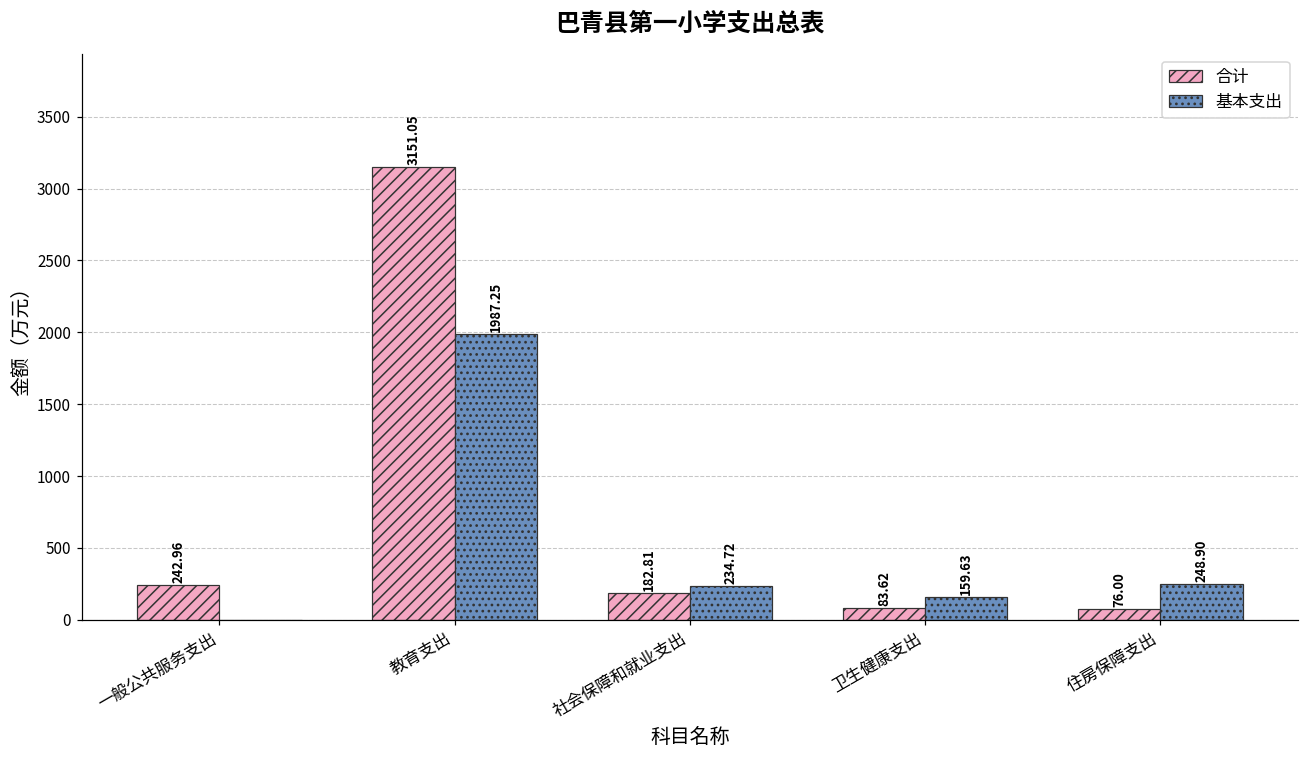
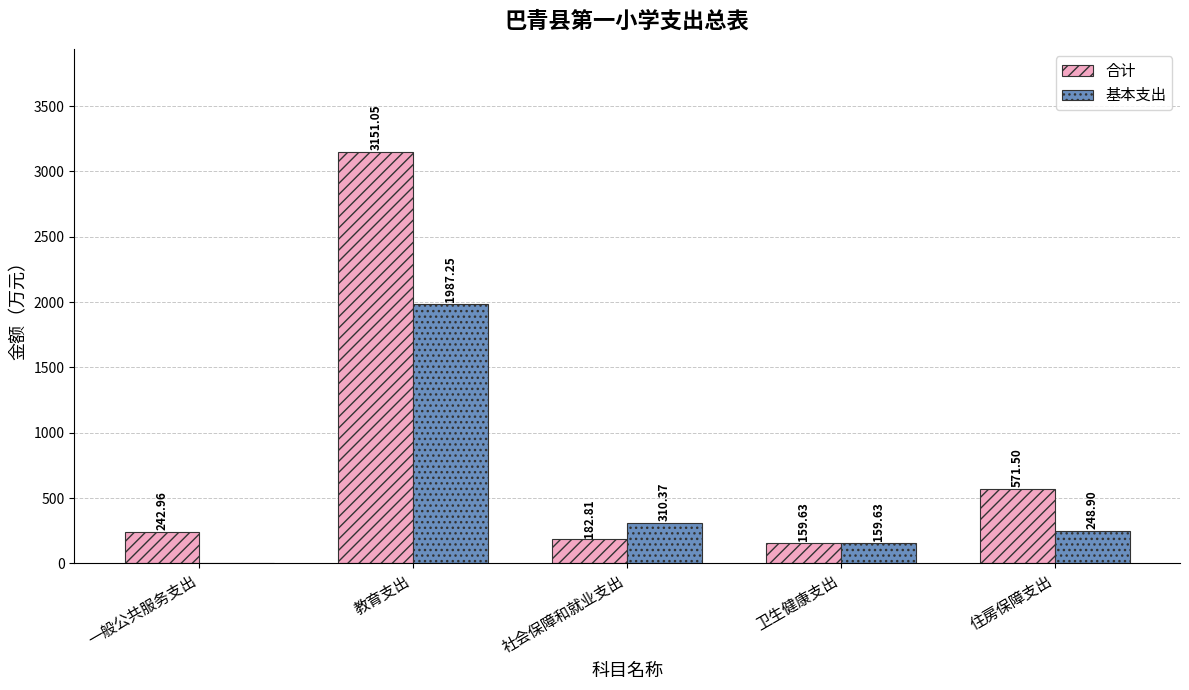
  {
    "合计": {
      "一般公共服务支出": 242.96,
      "教育支出": 3151.05,
      "社会保障和就业支出": 182.81,
-     "卫生健康支出": 83.62,
-     "住房保障支出": 76.00
+     "卫生健康支出": 159.63,
+     "住房保障支出": 571.50
    },
    "基本支出": {
      "教育支出": 1987.25,
-     "社会保障和就业支出": 234.72,
+     "社会保障和就业支出": 310.37,
      "卫生健康支出": 159.63,
      "住房保障支出": 248.90
    }
  }
